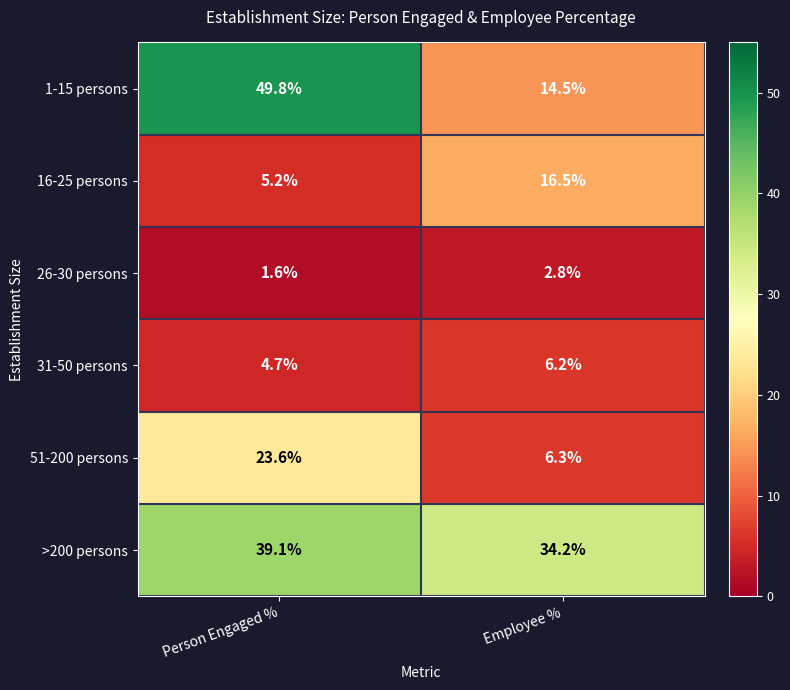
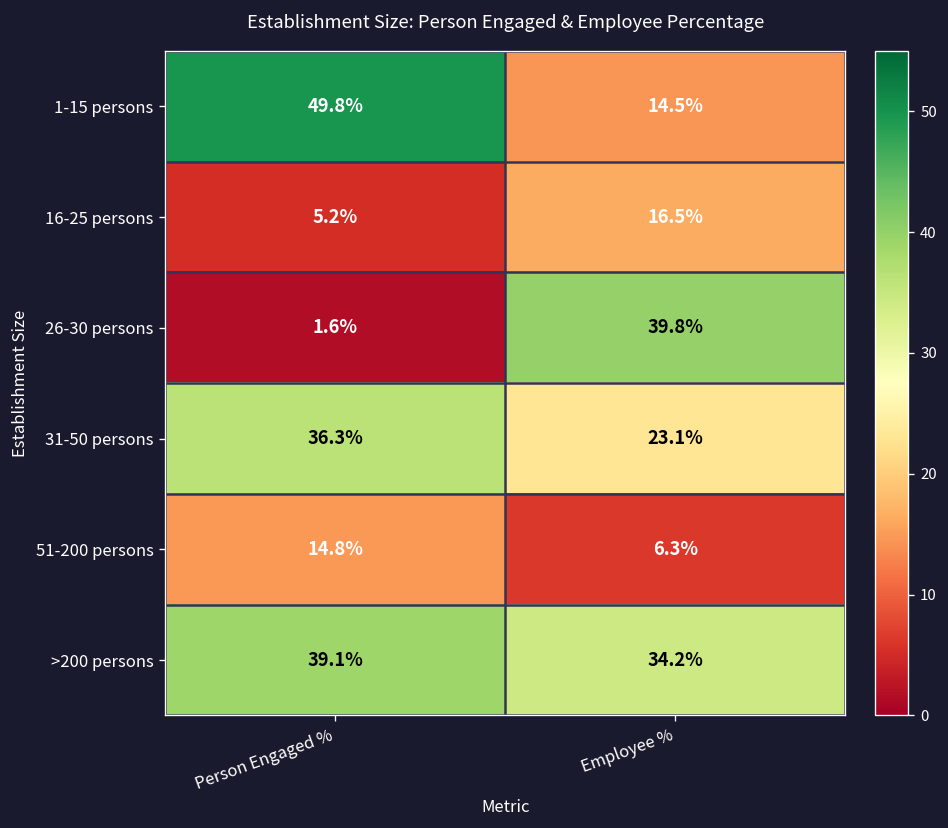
  {
    "1-15 persons": {
      "Person Engaged %": "49.8%",
      "Employee %": "14.5%"
    },
    "16-25 persons": {
      "Person Engaged %": "5.2%",
      "Employee %": "16.5%"
    },
    "26-30 persons": {
      "Person Engaged %": "1.6%",
-     "Employee %": "2.8%"
+     "Employee %": "39.8%"
    },
    "31-50 persons": {
-     "Person Engaged %": "4.7%",
-     "Employee %": "6.2%"
+     "Person Engaged %": "36.3%",
+     "Employee %": "23.1%"
    },
    "51-200 persons": {
-     "Person Engaged %": "23.6%",
+     "Person Engaged %": "14.8%",
      "Employee %": "6.3%"
    },
    ">200 persons": {
      "Person Engaged %": "39.1%",
      "Employee %": "34.2%"
    }
  }
